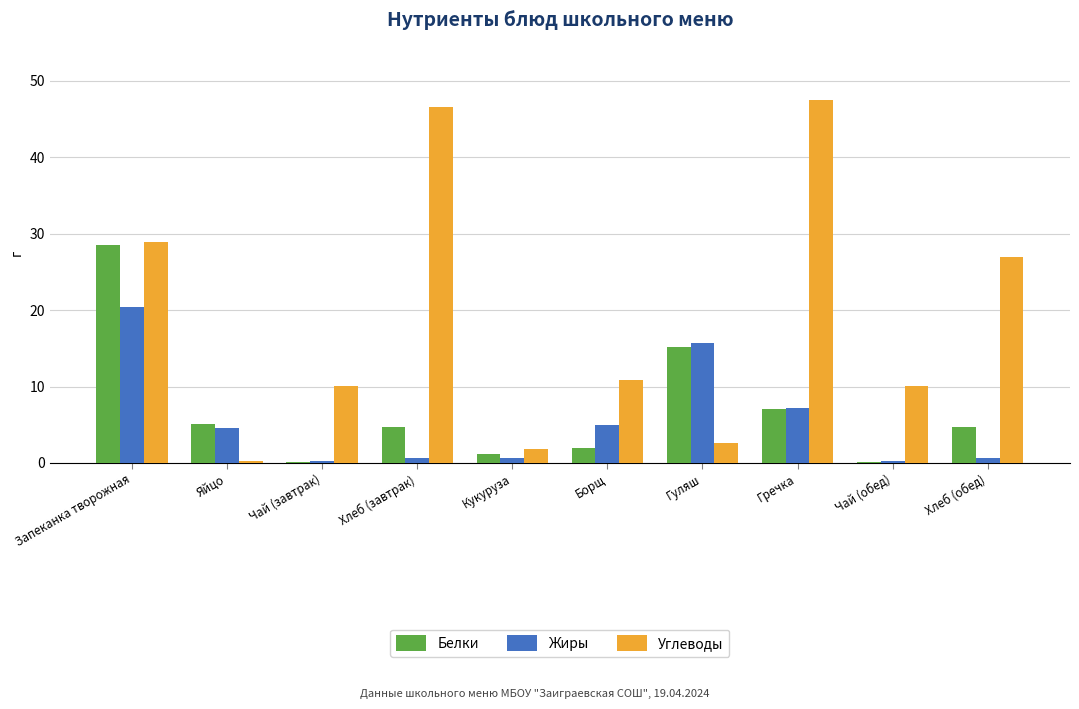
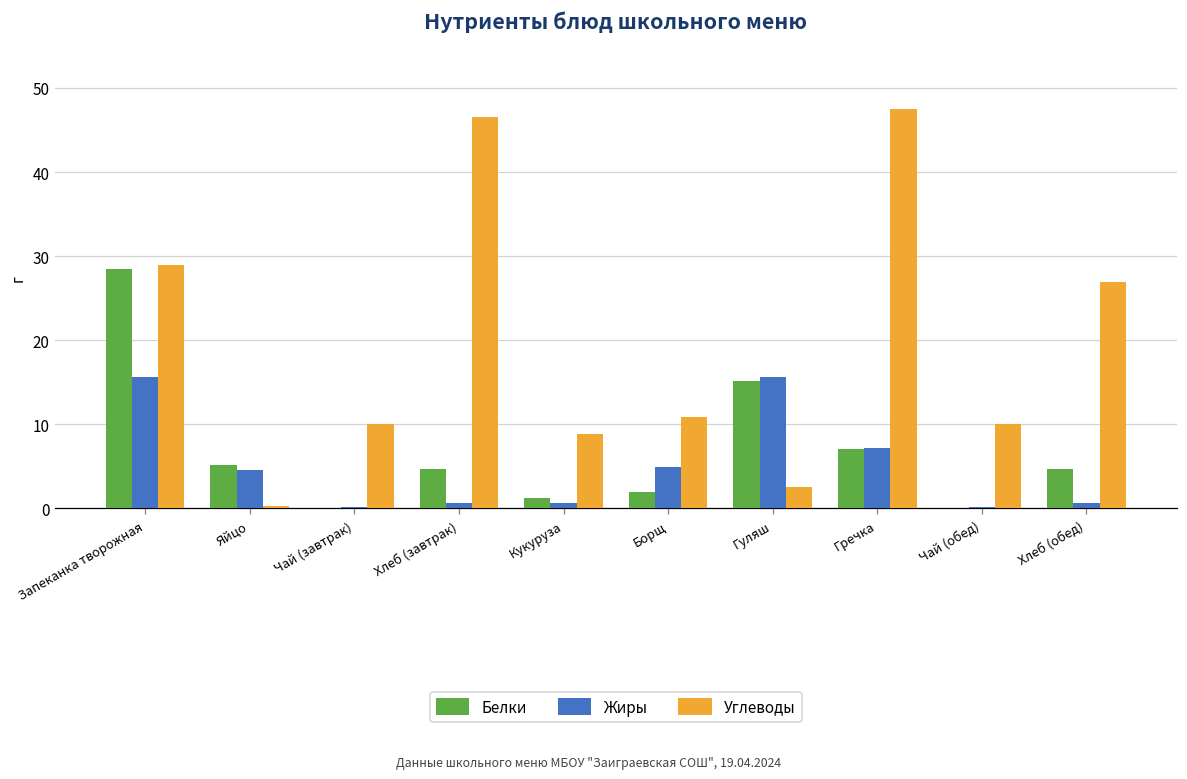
  {
    "Белки": {
      "Запеканка творожная": 29,
      "Яйцо": 5,
      "Хлеб (завтрак)": 5,
      "Кукуруза": 1,
      "Борщ": 2,
      "Гуляш": 15,
      "Гречка": 7,
      "Хлеб (обед)": 5
    },
    "Жиры": {
-     "Запеканка творожная": 20,
+     "Запеканка творожная": 16,
      "Яйцо": 5,
      "Хлеб (завтрак)": 1,
      "Кукуруза": 1,
      "Борщ": 5,
      "Гуляш": 16,
      "Гречка": 7,
      "Хлеб (обед)": 1
    },
    "Углеводы": {
      "Запеканка творожная": 29,
      "Чай (завтрак)": 10,
      "Хлеб (завтрак)": 47,
-     "Кукуруза": 2,
+     "Кукуруза": 9,
      "Борщ": 11,
      "Гуляш": 3,
      "Гречка": 48,
      "Чай (обед)": 10,
      "Хлеб (обед)": 27
    }
  }
